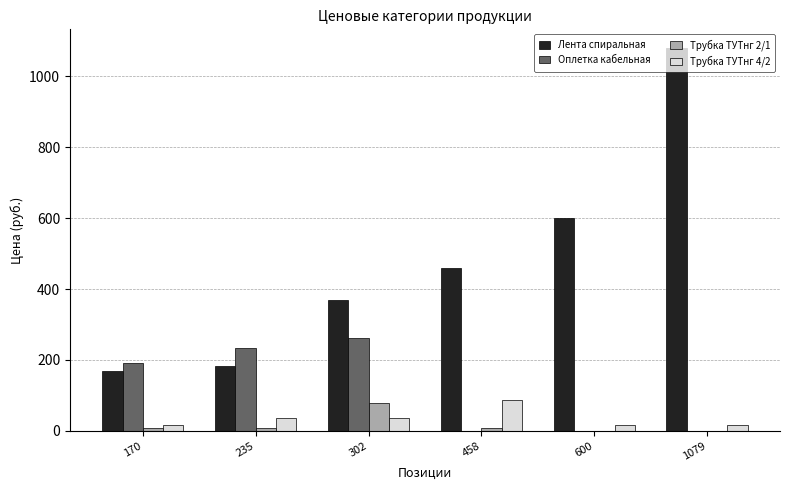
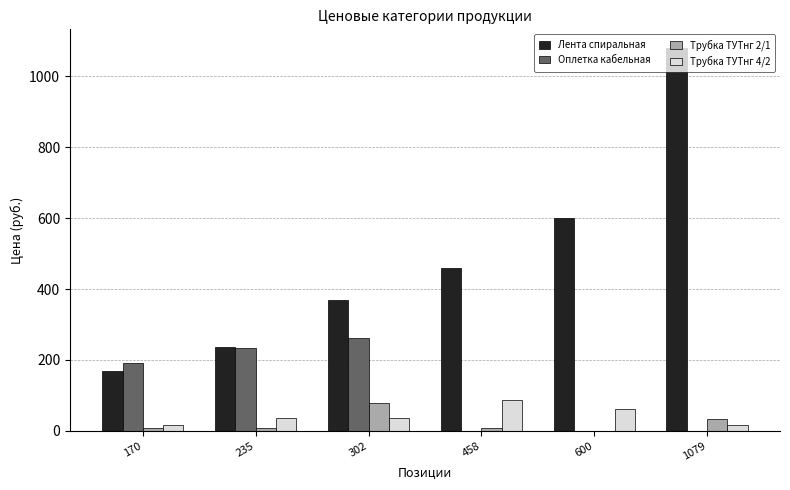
  {
    "Лента спиральная": {
      "170": 170,
-     "235": 180,
+     "235": 240,
      "302": 370,
      "458": 460,
      "600": 600
    },
    "Оплетка кабельная": {
      "170": 190,
      "235": 230,
      "302": 260,
      "458": 0,
      "600": 0,
      "1079": 0
    },
    "Трубка ТУТнг 2/1": {
      "170": 10,
      "235": 10,
      "302": 80,
      "458": 10,
      "600": 0,
-     "1079": 0
+     "1079": 30
    },
    "Трубка ТУТнг 4/2": {
      "170": 20,
      "235": 40,
      "302": 40,
      "458": 90,
-     "600": 20,
+     "600": 60,
      "1079": 20
    }
  }
